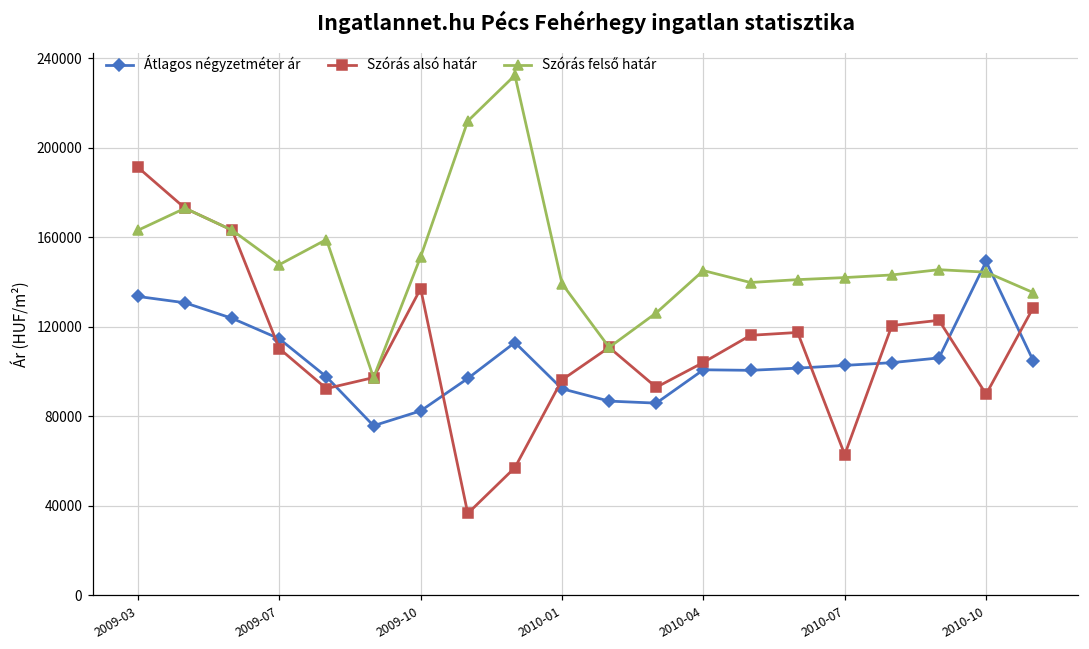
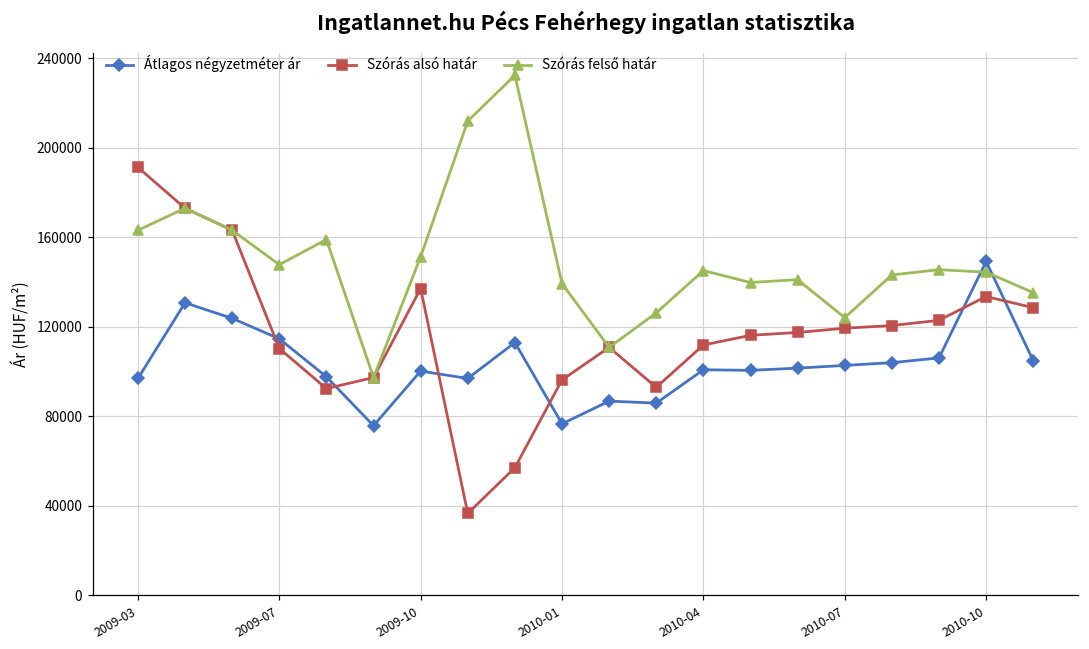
  {
    "Átlagos négyzetméter ár": {
-     "2009-03": 134000,
+     "2009-03": 97000,
      "2009-07": 115000,
-     "2009-10": 82000,
-     "2010-01": 92000,
+     "2009-10": 100000,
+     "2010-01": 77000,
      "2010-04": 101000,
      "2010-07": 103000,
      "2010-10": 149000
    },
    "Szórás alsó határ": {
      "2009-03": 191000,
      "2009-07": 110000,
      "2009-10": 137000,
      "2010-01": 96000,
-     "2010-04": 104000,
-     "2010-07": 63000,
-     "2010-10": 90000
+     "2010-04": 112000,
+     "2010-07": 119000,
+     "2010-10": 133000
    },
    "Szórás felső határ": {
      "2009-03": 163000,
      "2009-07": 148000,
      "2009-10": 151000,
      "2010-01": 139000,
      "2010-04": 145000,
-     "2010-07": 142000,
+     "2010-07": 124000,
      "2010-10": 144000
    }
  }
